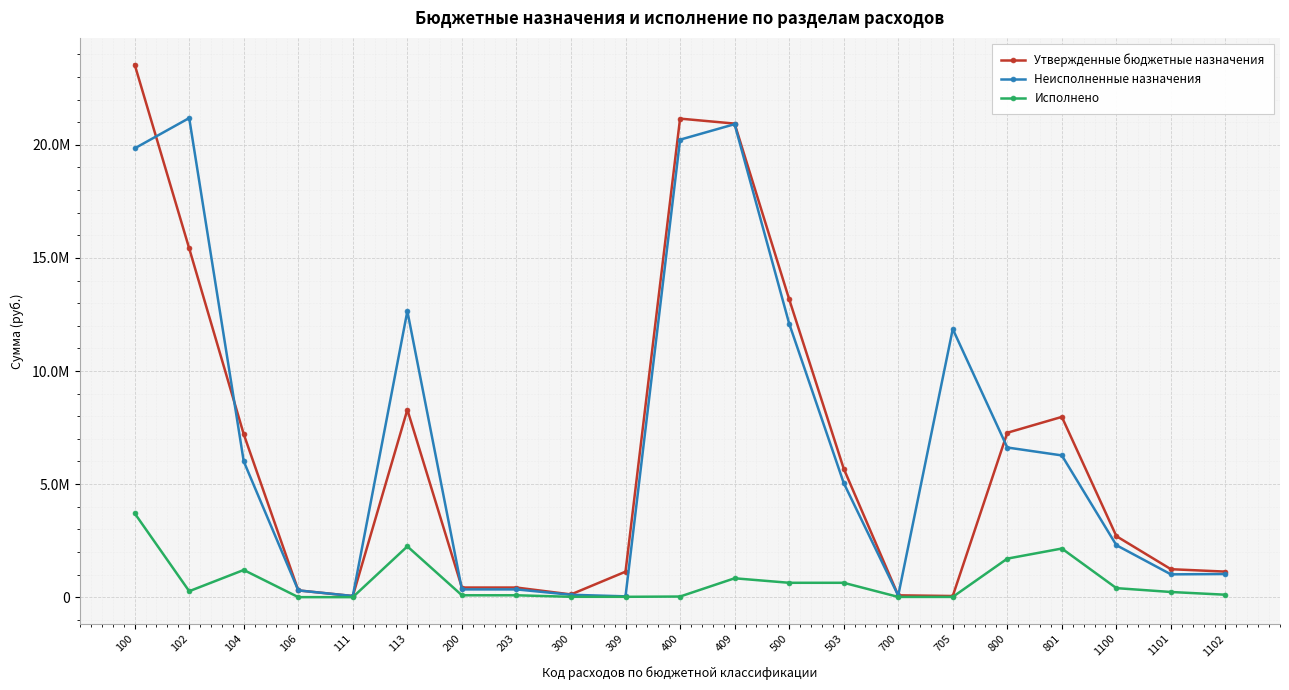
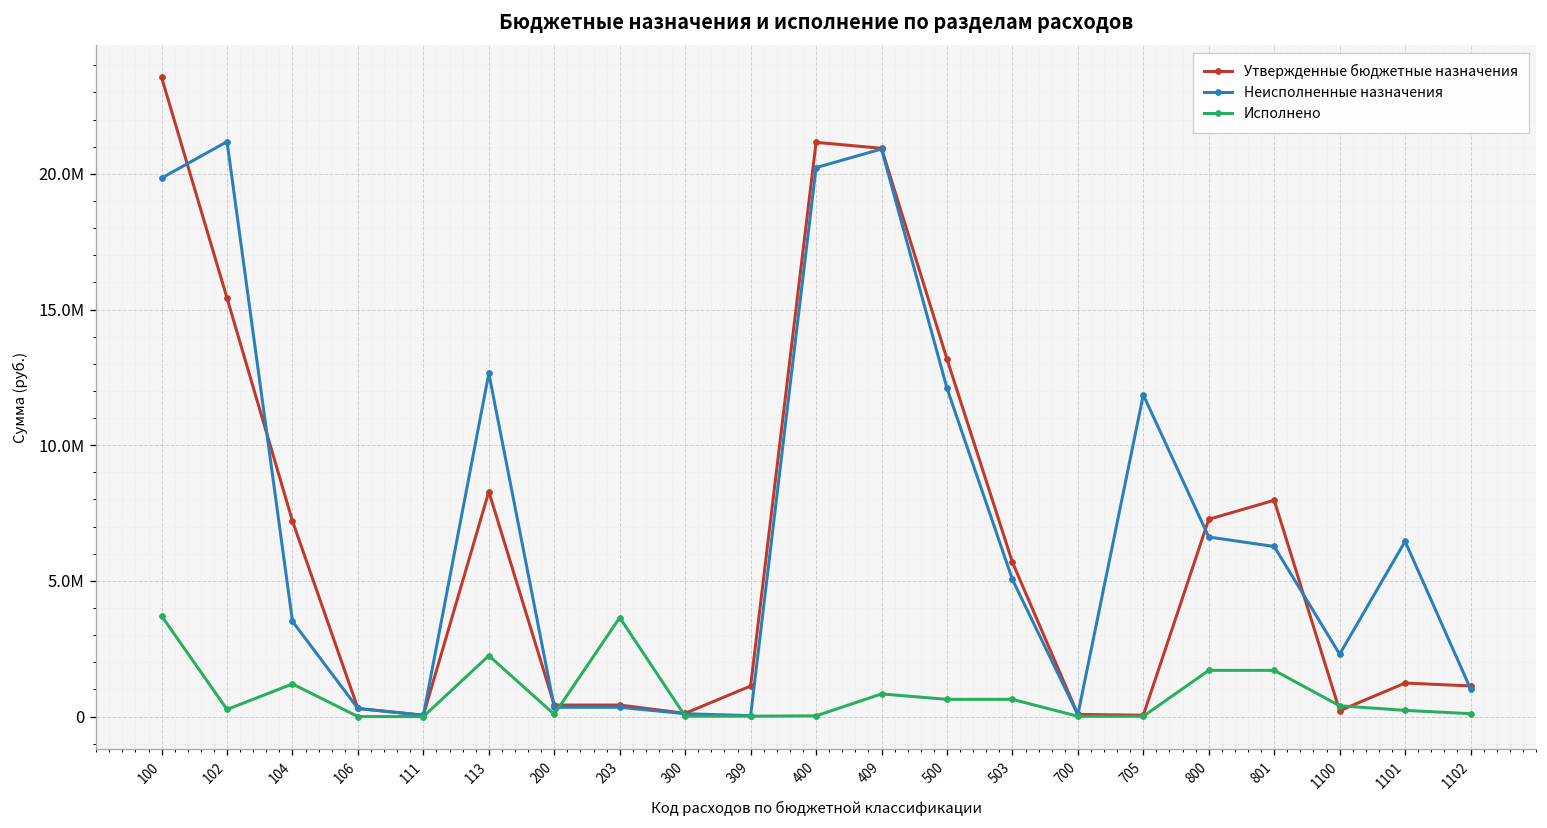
  {
    "Утвержденные бюджетные назначения": {
      "100": 23600000,
      "102": 15400000,
      "104": 7200000,
      "113": 8300000,
      "309": 1100000,
      "400": 21200000,
      "500": 13200000,
      "503": 5700000,
      "800": 7300000,
      "801": 8000000,
-     "1100": 2700000,
+     "1100": 200000,
      "1101": 1200000
    },
    "Неисполненные назначения": {
      "100": 19800000,
      "102": 21200000,
-     "104": 6000000,
+     "104": 3500000,
      "113": 12600000,
      "400": 20200000,
      "500": 12100000,
      "503": 5100000,
      "705": 11900000,
      "800": 6600000,
      "801": 6300000,
      "1100": 2300000,
-     "1101": 1000000
+     "1101": 6500000
    },
    "Исполнено": {
      "100": 3700000,
      "102": 300000,
      "104": 1200000,
      "106": 0,
      "113": 2200000,
      "200": 100000,
-     "203": 100000,
+     "203": 3600000,
      "400": 0,
      "409": 800000,
      "500": 600000,
      "503": 600000,
      "800": 1700000,
-     "801": 2100000,
+     "801": 1700000,
      "1100": 400000,
      "1101": 200000,
      "1102": 100000
    }
  }
